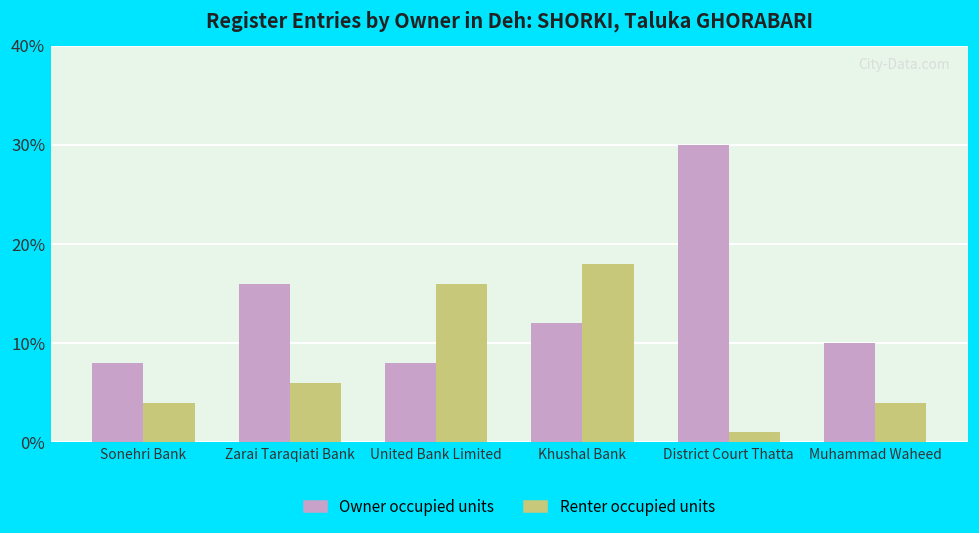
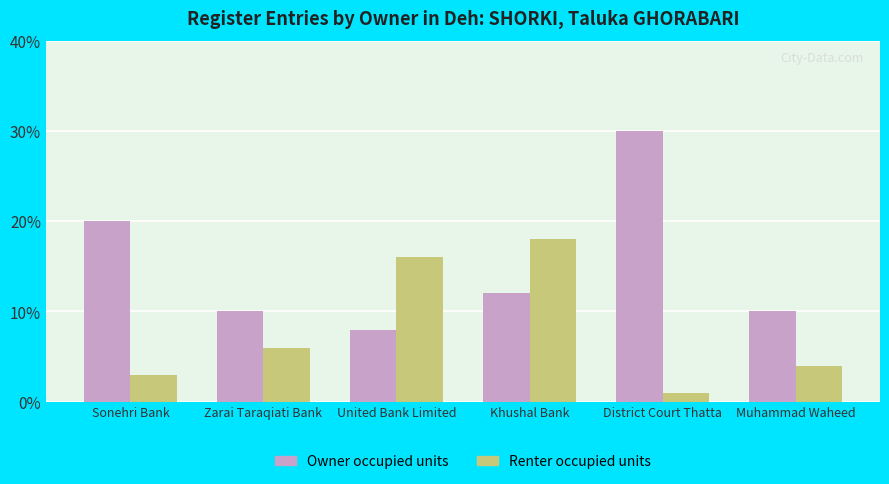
  {
    "Owner occupied units": {
-     "Sonehri Bank": "8%",
-     "Zarai Taraqiati Bank": "16%",
+     "Sonehri Bank": "20%",
+     "Zarai Taraqiati Bank": "10%",
      "United Bank Limited": "8%",
      "Khushal Bank": "12%",
      "District Court Thatta": "30%",
      "Muhammad Waheed": "10%"
    },
    "Renter occupied units": {
-     "Sonehri Bank": "4%",
+     "Sonehri Bank": "3%",
      "Zarai Taraqiati Bank": "6%",
      "United Bank Limited": "16%",
      "Khushal Bank": "18%",
      "District Court Thatta": "1%",
      "Muhammad Waheed": "4%"
    }
  }
